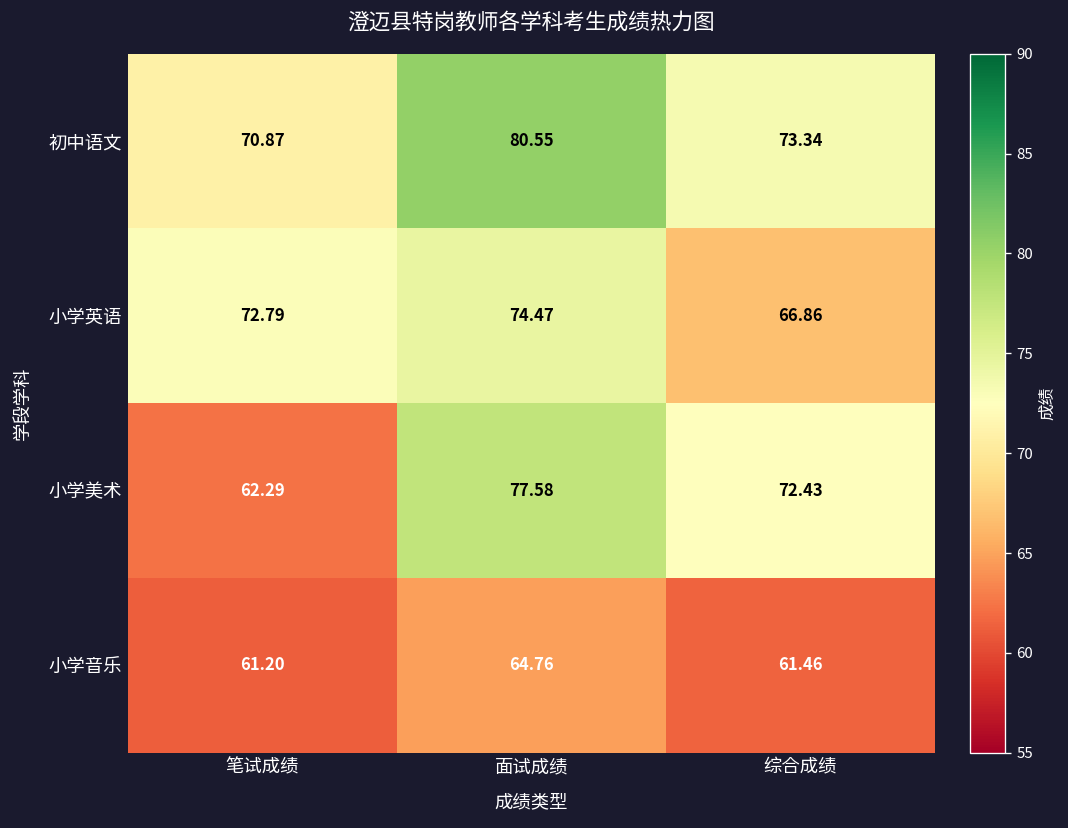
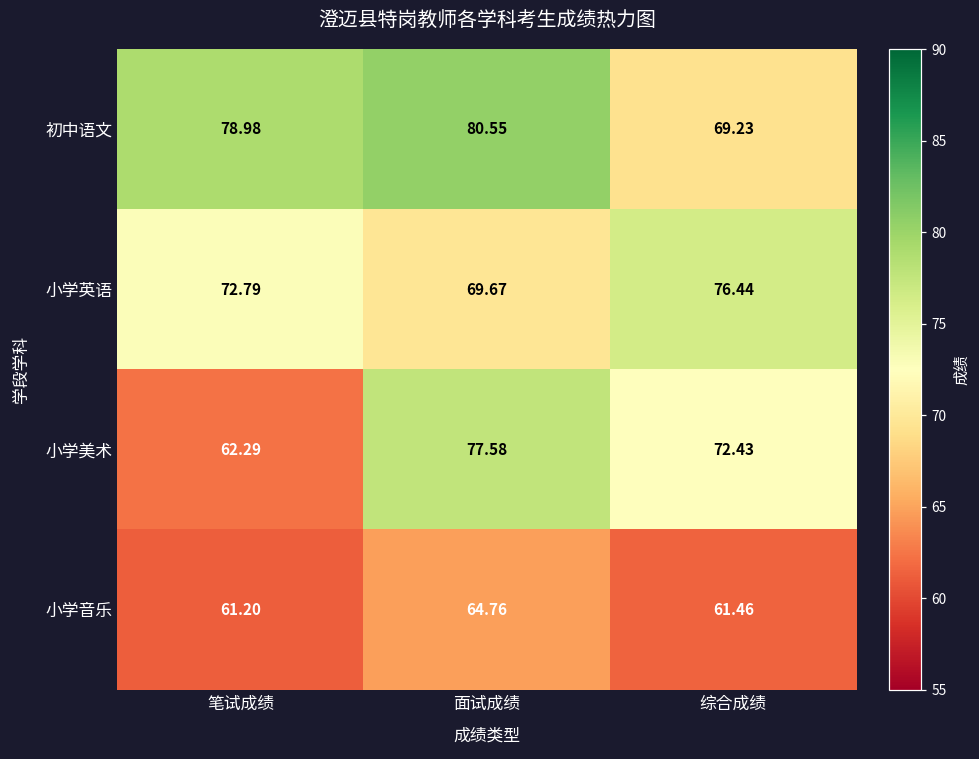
  {
    "初中语文": {
-     "笔试成绩": 70.87,
+     "笔试成绩": 78.98,
      "面试成绩": 80.55,
-     "综合成绩": 73.34
+     "综合成绩": 69.23
    },
    "小学英语": {
      "笔试成绩": 72.79,
-     "面试成绩": 74.47,
-     "综合成绩": 66.86
+     "面试成绩": 69.67,
+     "综合成绩": 76.44
    },
    "小学美术": {
      "笔试成绩": 62.29,
      "面试成绩": 77.58,
      "综合成绩": 72.43
    },
    "小学音乐": {
      "笔试成绩": 61.20,
      "面试成绩": 64.76,
      "综合成绩": 61.46
    }
  }
